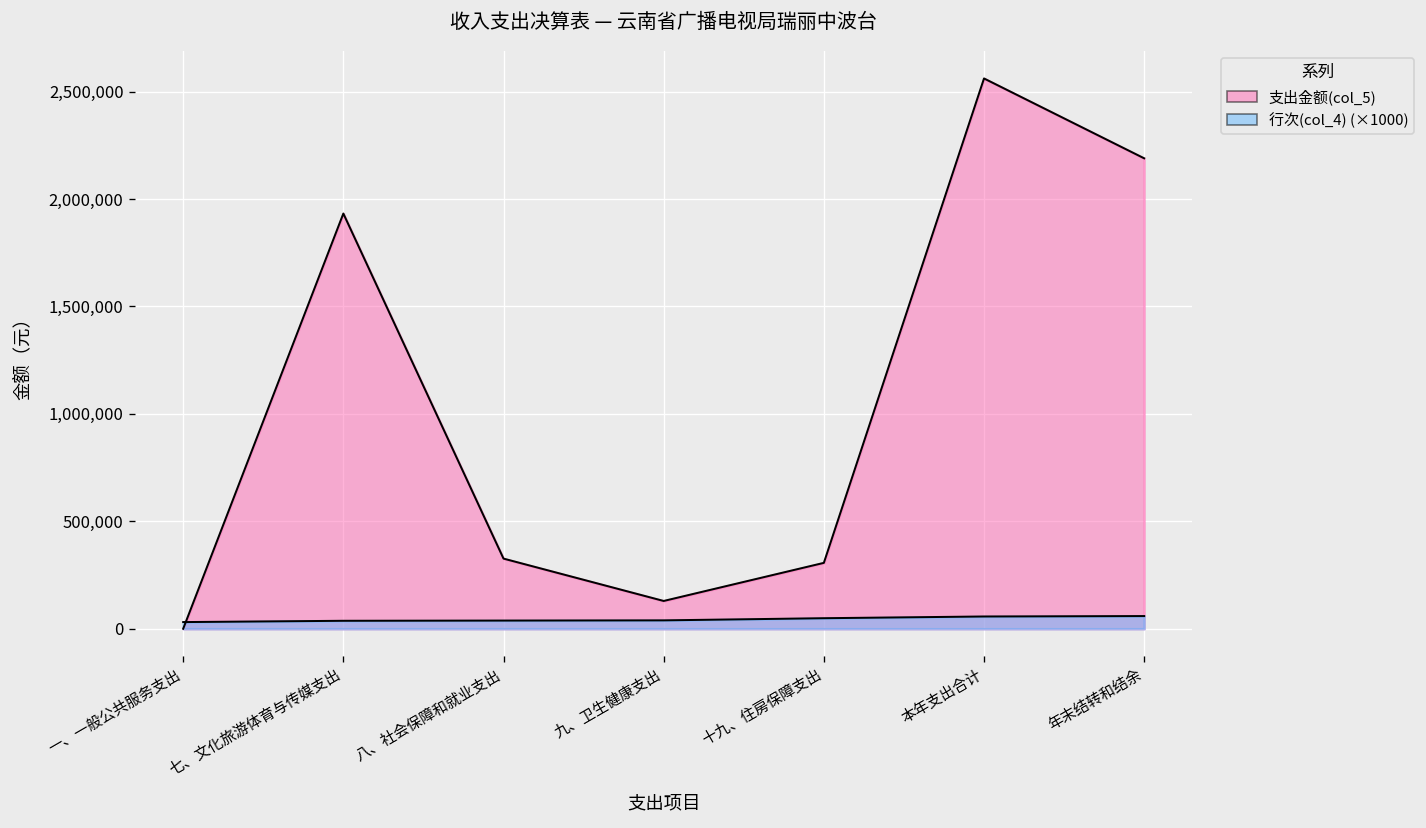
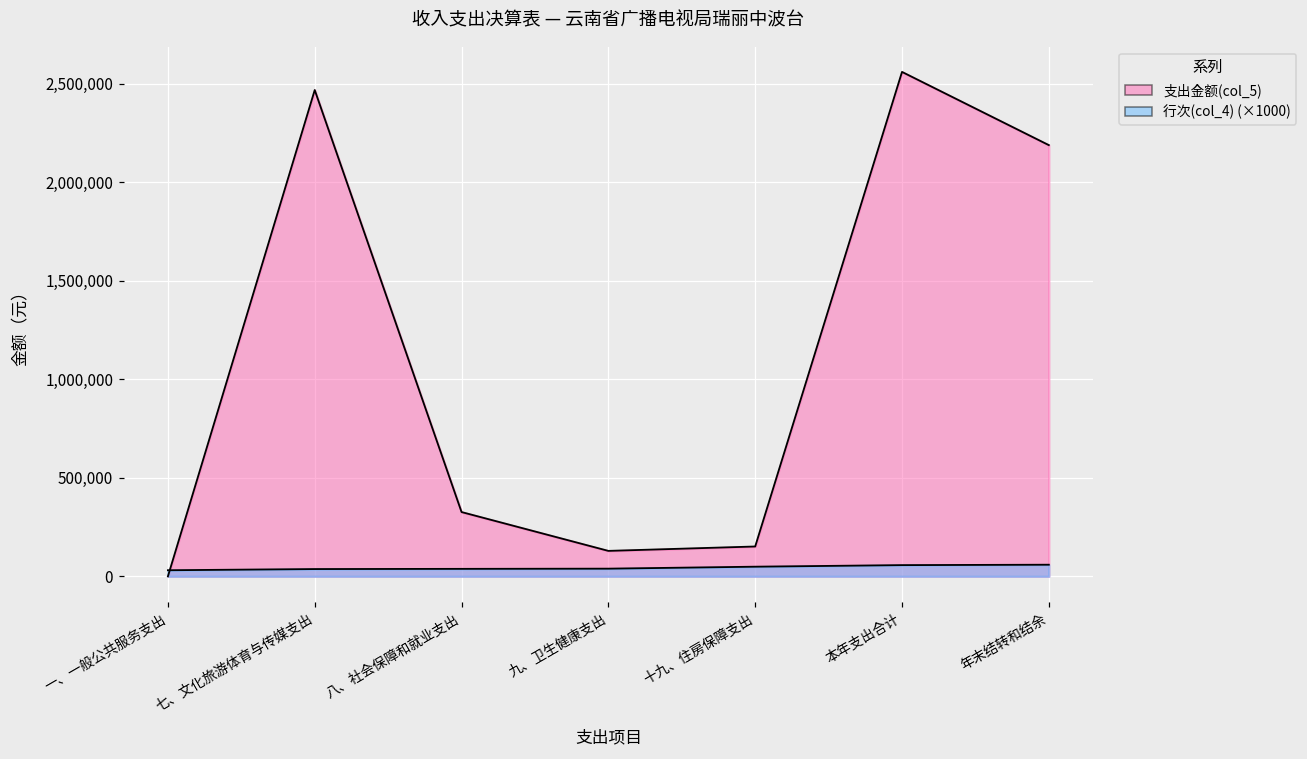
  {
    "支出金额(col_5)": {
      "一、一般公共服务支出": "0",
-     "七、文化旅游体育与传媒支出": "1,930,000",
+     "七、文化旅游体育与传媒支出": "2,470,000",
      "八、社会保障和就业支出": "330,000",
      "九、卫生健康支出": "130,000",
-     "十九、住房保障支出": "310,000",
+     "十九、住房保障支出": "150,000",
      "本年支出合计": "2,560,000",
      "年末结转和结余": "2,190,000"
    },
    "行次(col_4) (×1000)": {
      "一、一般公共服务支出": "30,000",
      "七、文化旅游体育与传媒支出": "40,000",
      "八、社会保障和就业支出": "40,000",
      "九、卫生健康支出": "40,000",
      "十九、住房保障支出": "50,000",
      "本年支出合计": "60,000",
      "年末结转和结余": "60,000"
    }
  }
